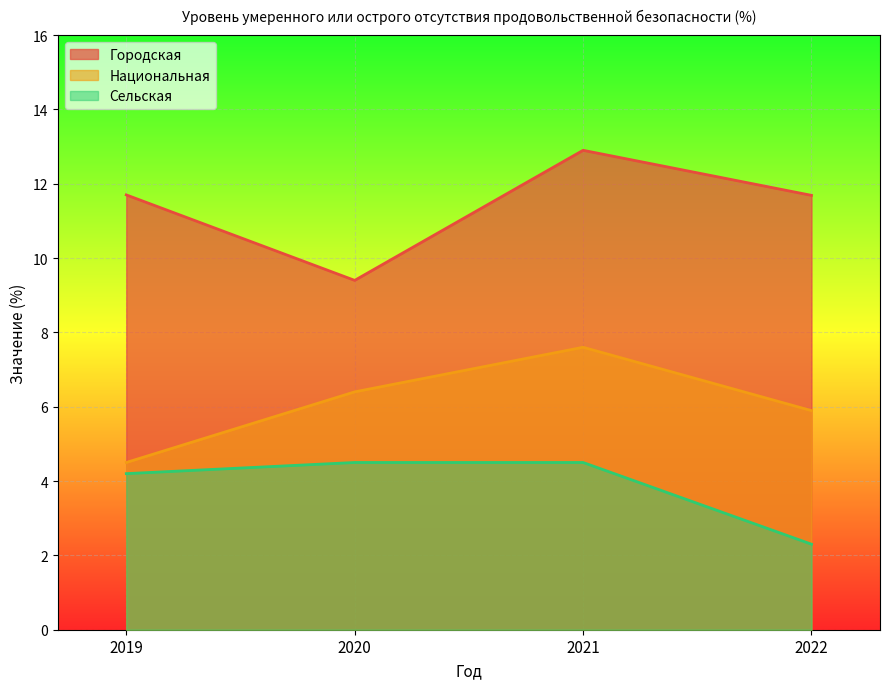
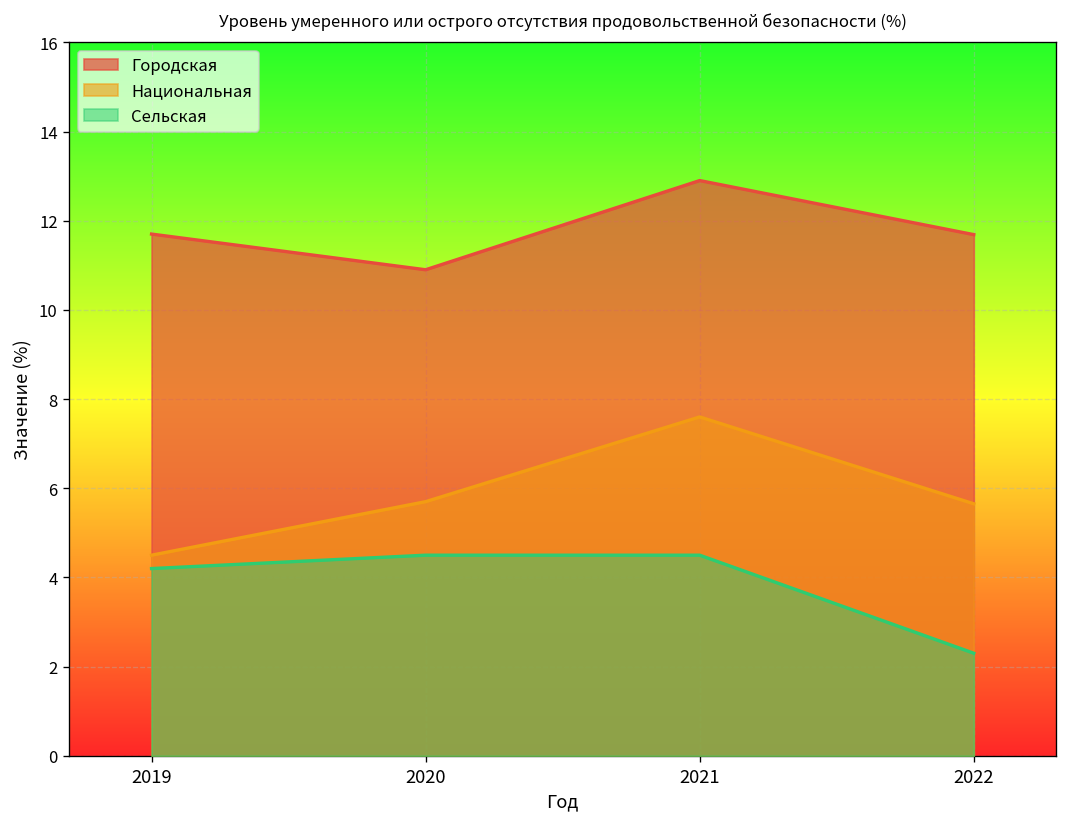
  {
    "Городская": {
      "2019": 11.7,
-     "2020": 9.4,
+     "2020": 10.9,
      "2021": 12.9,
      "2022": 11.7
    },
    "Национальная": {
      "2019": 4.5,
-     "2020": 6.4,
+     "2020": 5.7,
      "2021": 7.6,
-     "2022": 5.9
+     "2022": 5.7
    },
    "Сельская": {
      "2019": 4.2,
      "2020": 4.5,
      "2021": 4.5,
      "2022": 2.3
    }
  }
